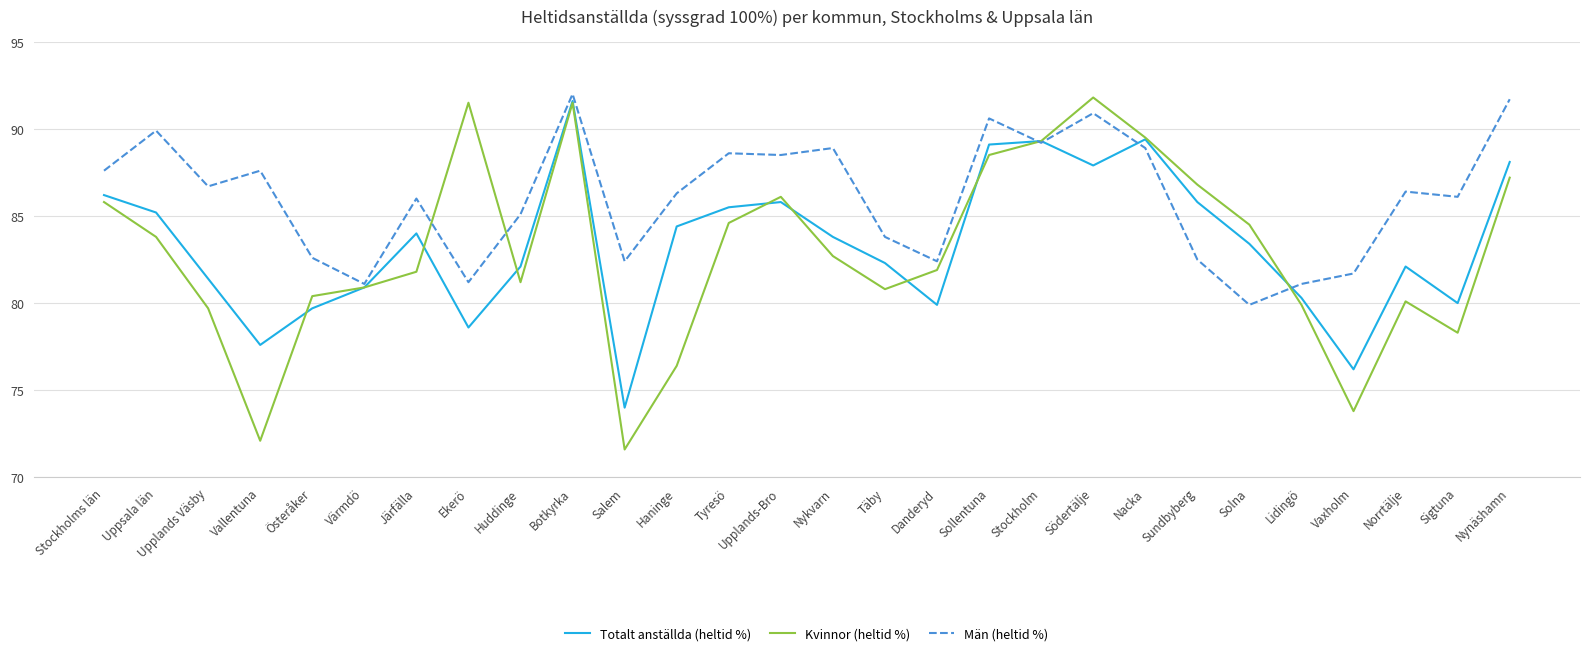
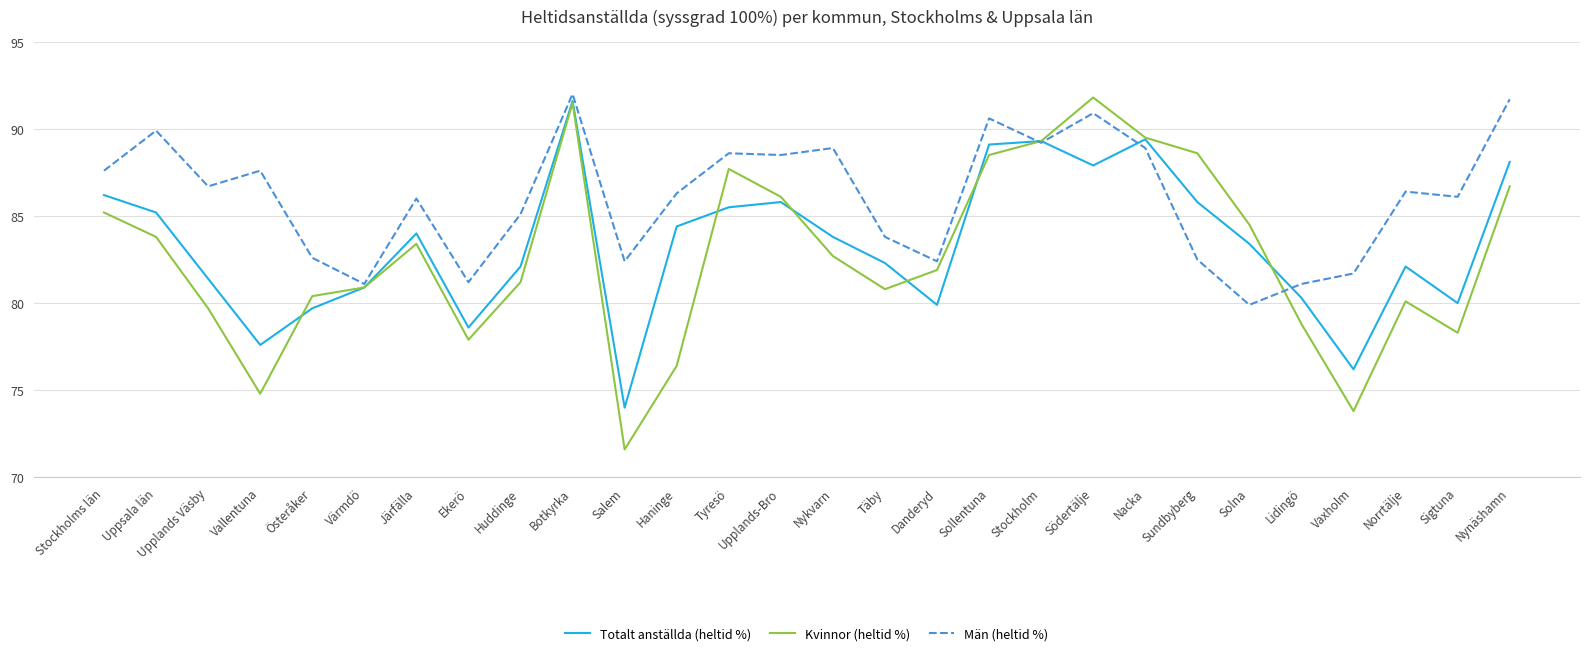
  {
    "Kvinnor (heltid %)": {
-     "Stockholms län": 85.8,
+     "Stockholms län": 85.2,
      "Uppsala län": 83.8,
      "Upplands Väsby": 79.7,
-     "Vallentuna": 72.1,
+     "Vallentuna": 74.8,
      "Österåker": 80.4,
-     "Järfälla": 81.8,
-     "Ekerö": 91.5,
+     "Järfälla": 83.4,
+     "Ekerö": 77.9,
      "Huddinge": 81.2,
      "Salem": 71.6,
      "Haninge": 76.4,
-     "Tyresö": 84.6,
+     "Tyresö": 87.7,
      "Upplands-Bro": 86.1,
      "Nykvarn": 82.7,
      "Täby": 80.8,
      "Danderyd": 81.9,
      "Sollentuna": 88.5,
      "Södertälje": 91.8,
-     "Sundbyberg": 86.8,
+     "Sundbyberg": 88.6,
      "Solna": 84.5,
-     "Lidingö": 79.9,
+     "Lidingö": 78.8,
      "Vaxholm": 73.8,
      "Norrtälje": 80.1,
      "Sigtuna": 78.3,
-     "Nynäshamn": 87.2
+     "Nynäshamn": 86.7
    }
  }
